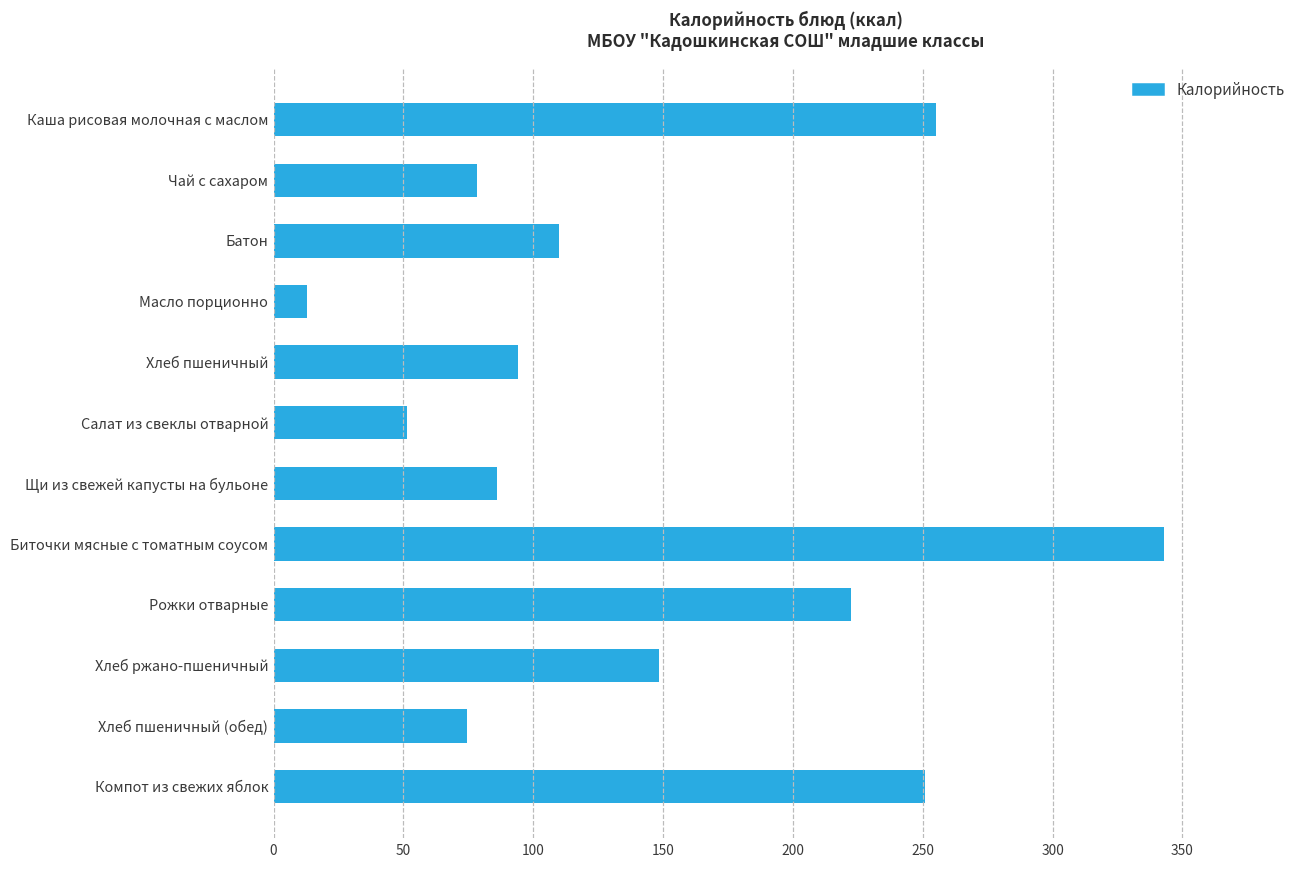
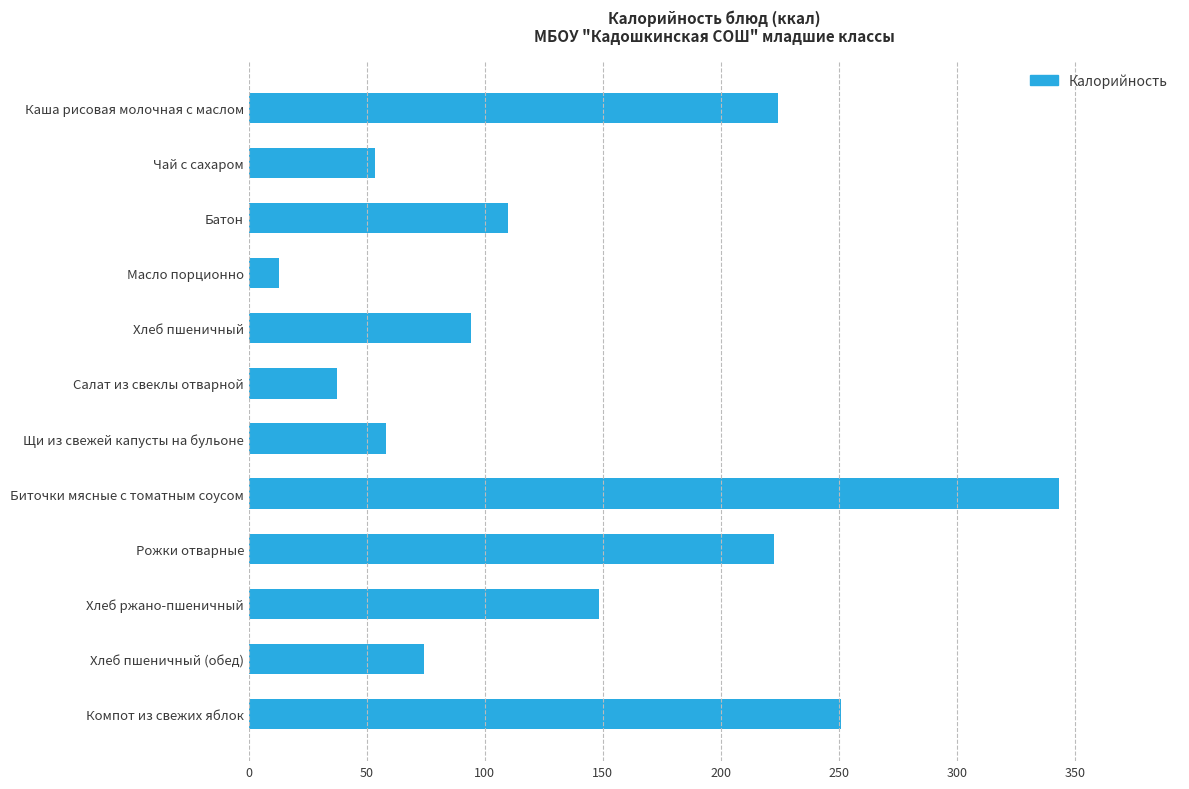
  {
-   "Каша рисовая молочная с маслом": 255,
-   "Чай с сахаром": 78,
+   "Каша рисовая молочная с маслом": 224,
+   "Чай с сахаром": 53,
    "Батон": 110,
    "Масло порционно": 13,
    "Хлеб пшеничный": 94,
-   "Салат из свеклы отварной": 51,
-   "Щи из свежей капусты на бульоне": 86,
+   "Салат из свеклы отварной": 38,
+   "Щи из свежей капусты на бульоне": 58,
    "Биточки мясные с томатным соусом": 343,
    "Рожки отварные": 222,
    "Хлеб ржано-пшеничный": 148,
    "Хлеб пшеничный (обед)": 74,
    "Компот из свежих яблок": 251
  }
